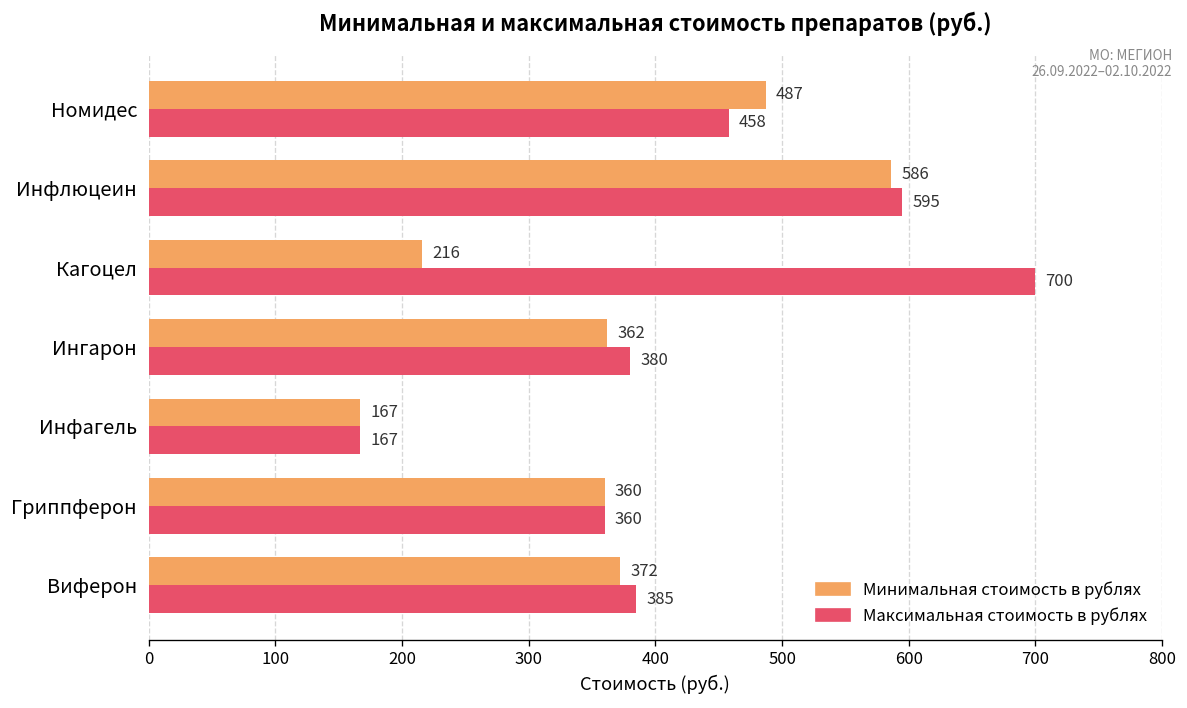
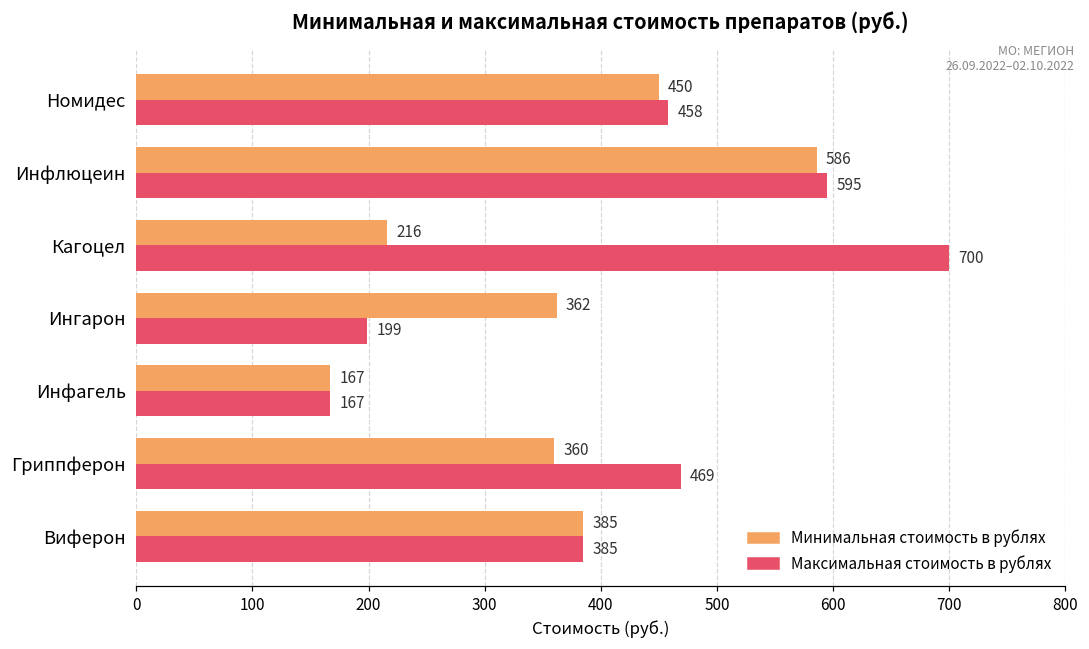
  {
    "Минимальная стоимость в рублях": {
-     "Номидес": 487,
+     "Номидес": 450,
      "Инфлюцеин": 586,
      "Кагоцел": 216,
      "Ингарон": 362,
      "Инфагель": 167,
      "Гриппферон": 360,
-     "Виферон": 372
+     "Виферон": 385
    },
    "Максимальная стоимость в рублях": {
      "Номидес": 458,
      "Инфлюцеин": 595,
      "Кагоцел": 700,
-     "Ингарон": 380,
+     "Ингарон": 199,
      "Инфагель": 167,
-     "Гриппферон": 360,
+     "Гриппферон": 469,
      "Виферон": 385
    }
  }
